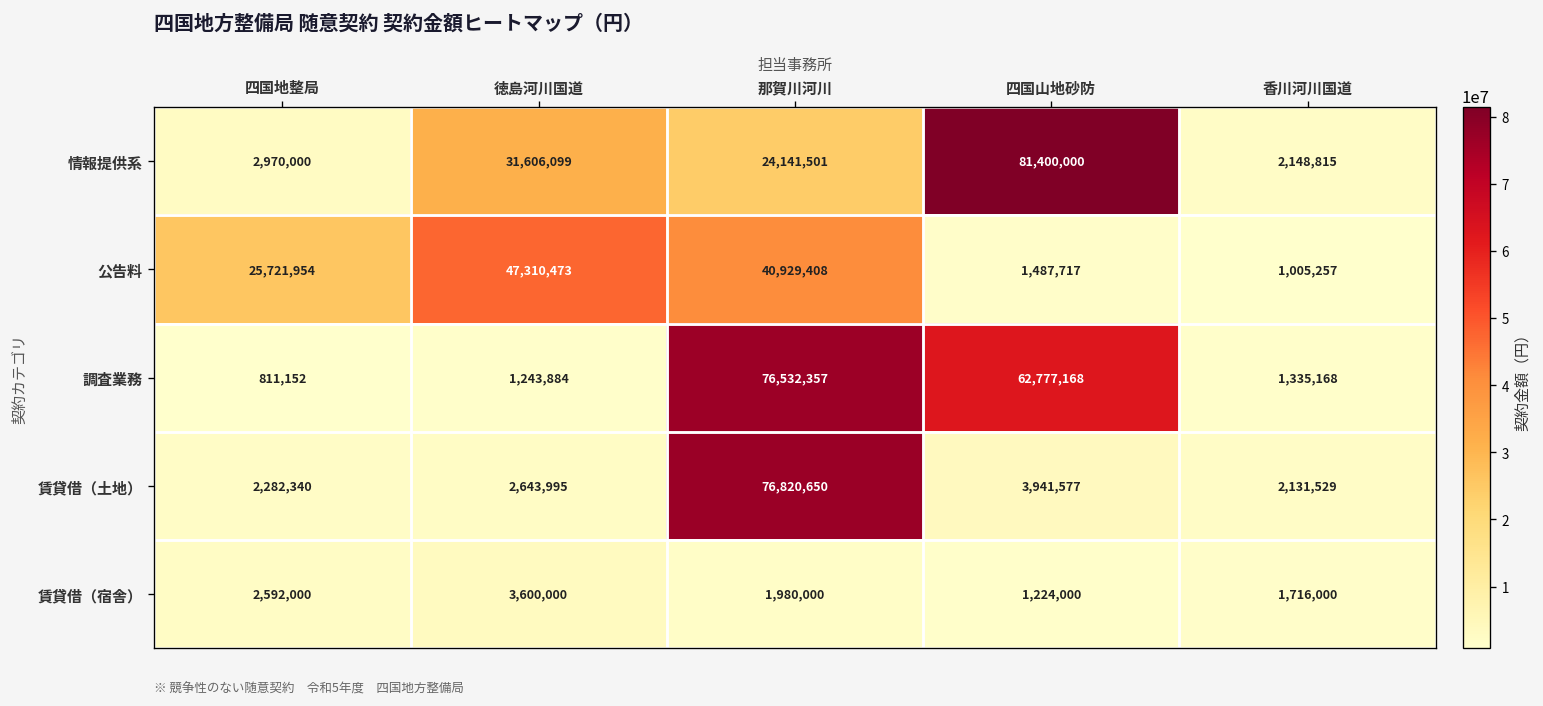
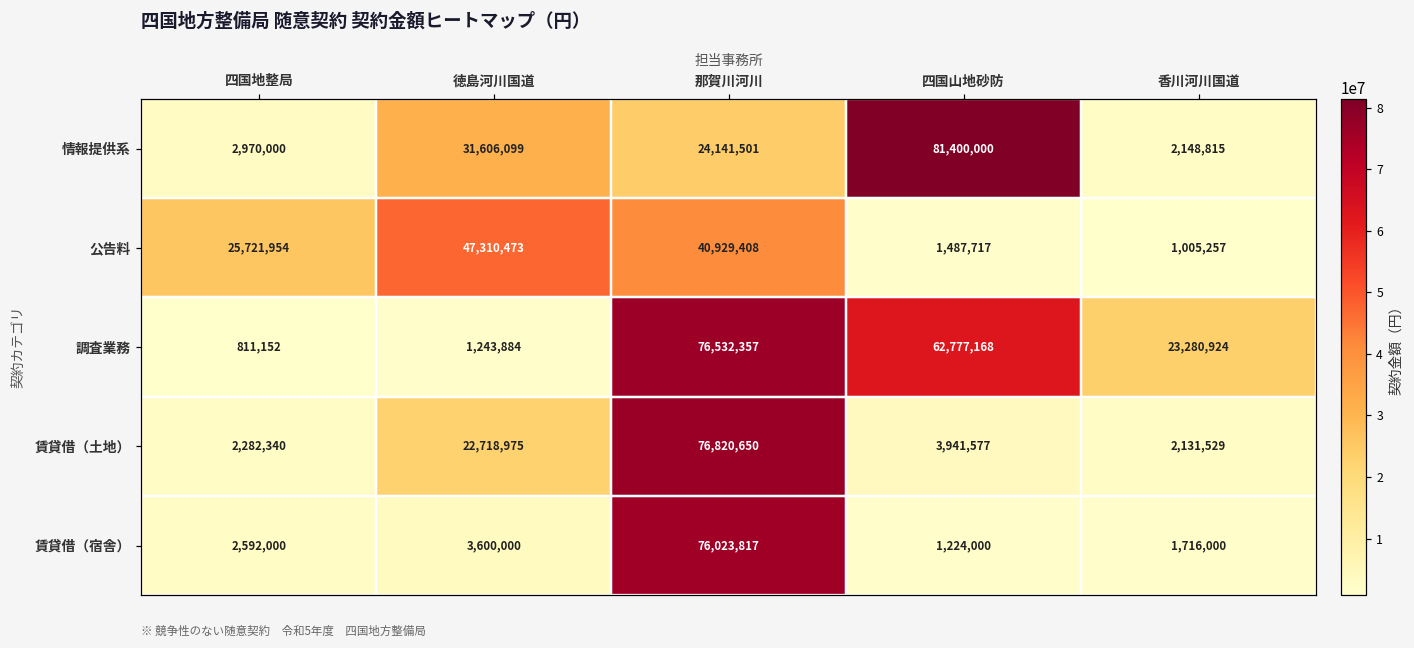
  {
    "情報提供系": {
      "四国地整局": "2,970,000",
      "徳島河川国道": "31,606,099",
      "那賀川河川": "24,141,501",
      "四国山地砂防": "81,400,000",
      "香川河川国道": "2,148,815"
    },
    "公告料": {
      "四国地整局": "25,721,954",
      "徳島河川国道": "47,310,473",
      "那賀川河川": "40,929,408",
      "四国山地砂防": "1,487,717",
      "香川河川国道": "1,005,257"
    },
    "調査業務": {
      "四国地整局": "811,152",
      "徳島河川国道": "1,243,884",
      "那賀川河川": "76,532,357",
      "四国山地砂防": "62,777,168",
-     "香川河川国道": "1,335,168"
+     "香川河川国道": "23,280,924"
    },
    "賃貸借（土地）": {
      "四国地整局": "2,282,340",
-     "徳島河川国道": "2,643,995",
+     "徳島河川国道": "22,718,975",
      "那賀川河川": "76,820,650",
      "四国山地砂防": "3,941,577",
      "香川河川国道": "2,131,529"
    },
    "賃貸借（宿舎）": {
      "四国地整局": "2,592,000",
      "徳島河川国道": "3,600,000",
-     "那賀川河川": "1,980,000",
+     "那賀川河川": "76,023,817",
      "四国山地砂防": "1,224,000",
      "香川河川国道": "1,716,000"
    }
  }
